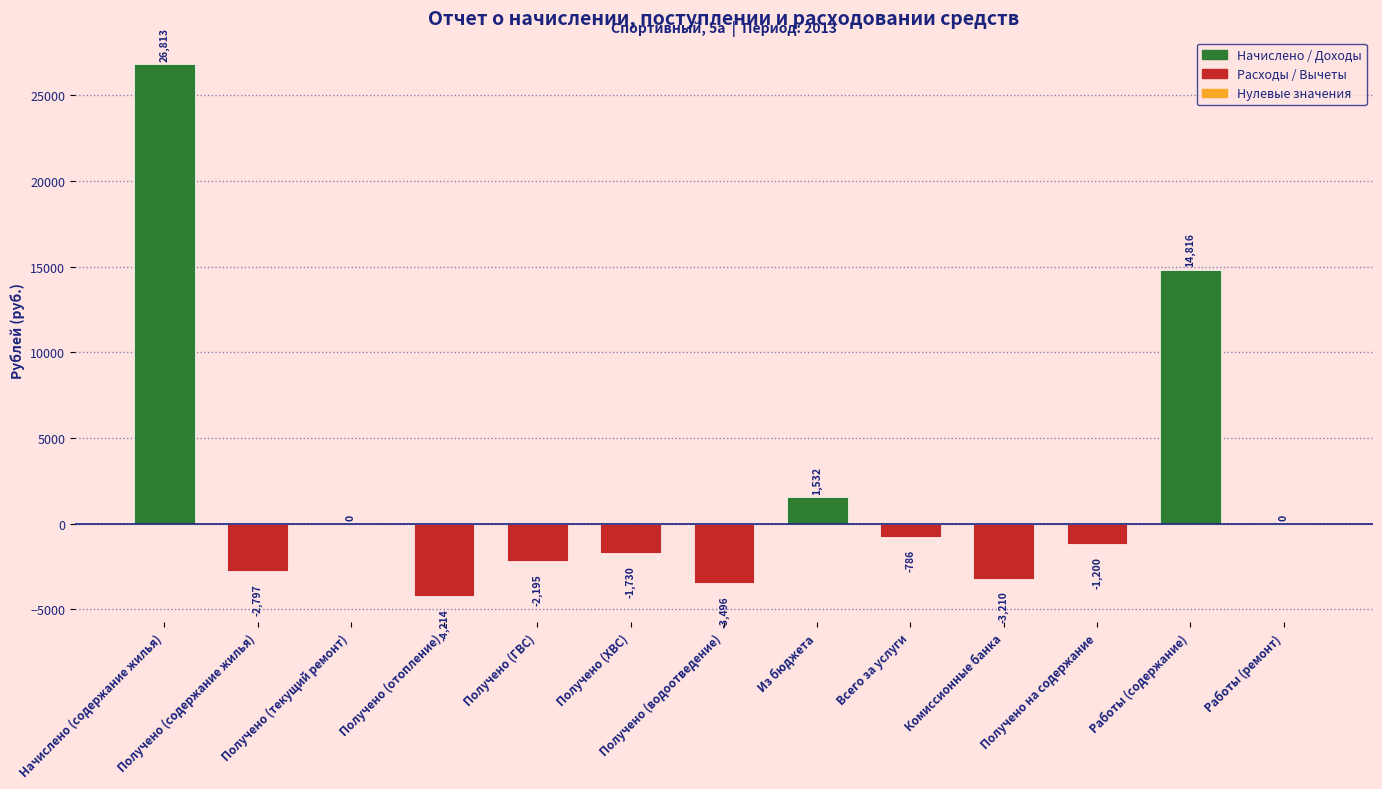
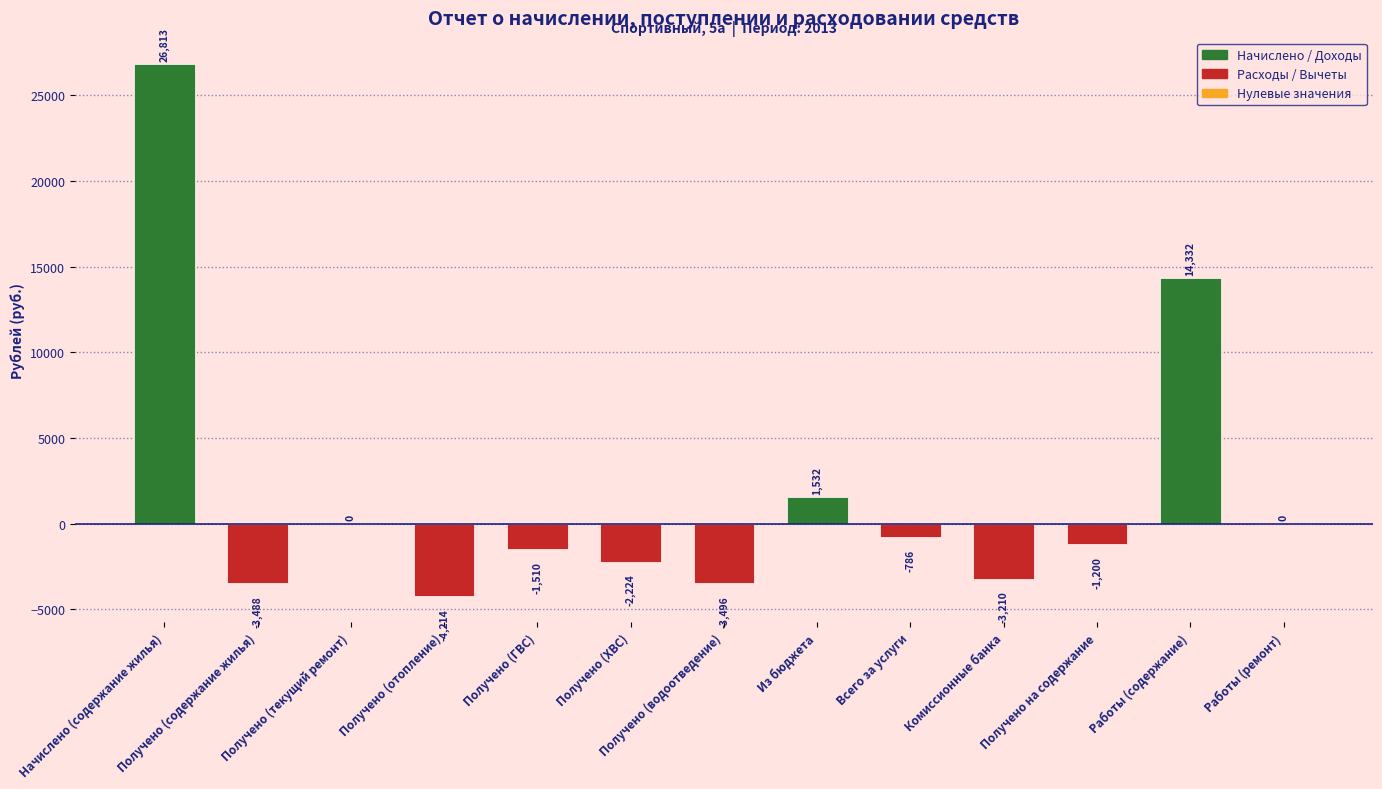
  {
    "Начислено (содержание жилья)": "26,813",
-   "Получено (содержание жилья)": "-2,797",
+   "Получено (содержание жилья)": "-3,488",
    "Получено (текущий ремонт)": "0",
    "Получено (отопление)": "-4,214",
-   "Получено (ГВС)": "-2,195",
-   "Получено (ХВС)": "-1,730",
+   "Получено (ГВС)": "-1,510",
+   "Получено (ХВС)": "-2,224",
    "Получено (водоотведение)": "-3,496",
    "Из бюджета": "1,532",
    "Всего за услуги": "-786",
    "Комиссионные банка": "-3,210",
    "Получено на содержание": "-1,200",
-   "Работы (содержание)": "14,816",
+   "Работы (содержание)": "14,332",
    "Работы (ремонт)": "0"
  }
